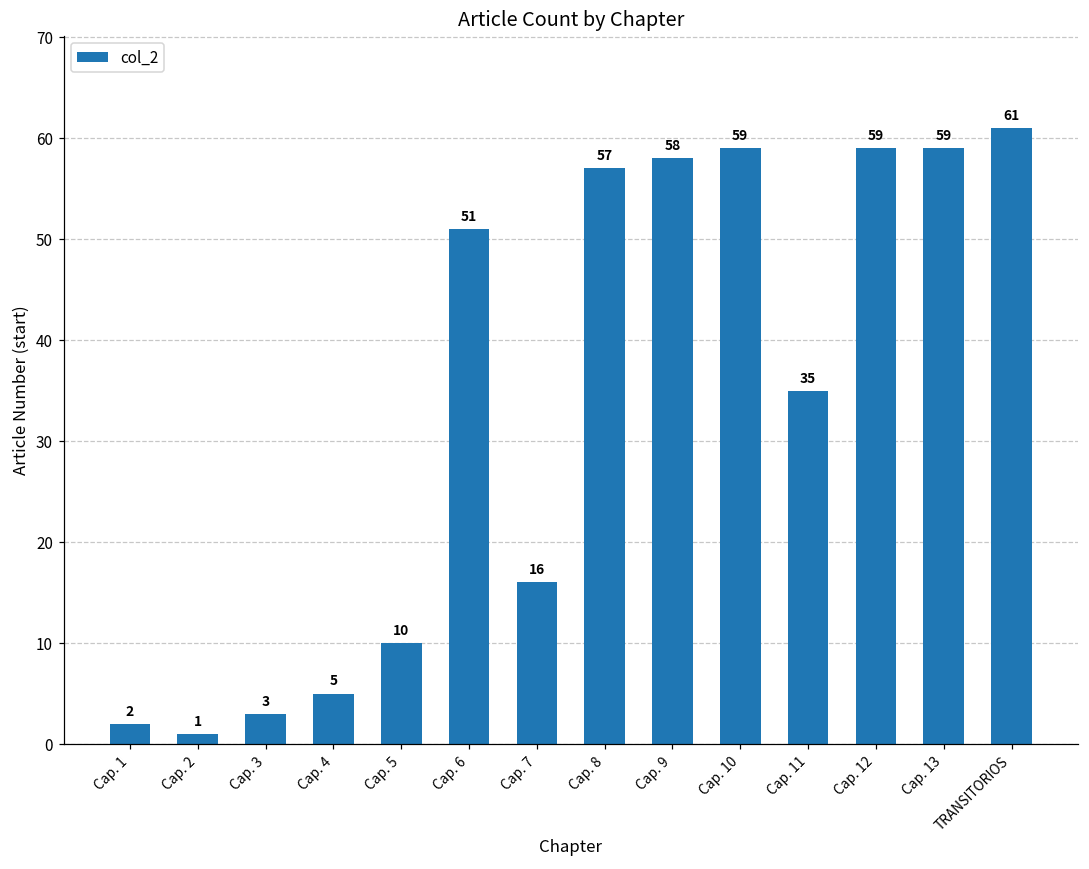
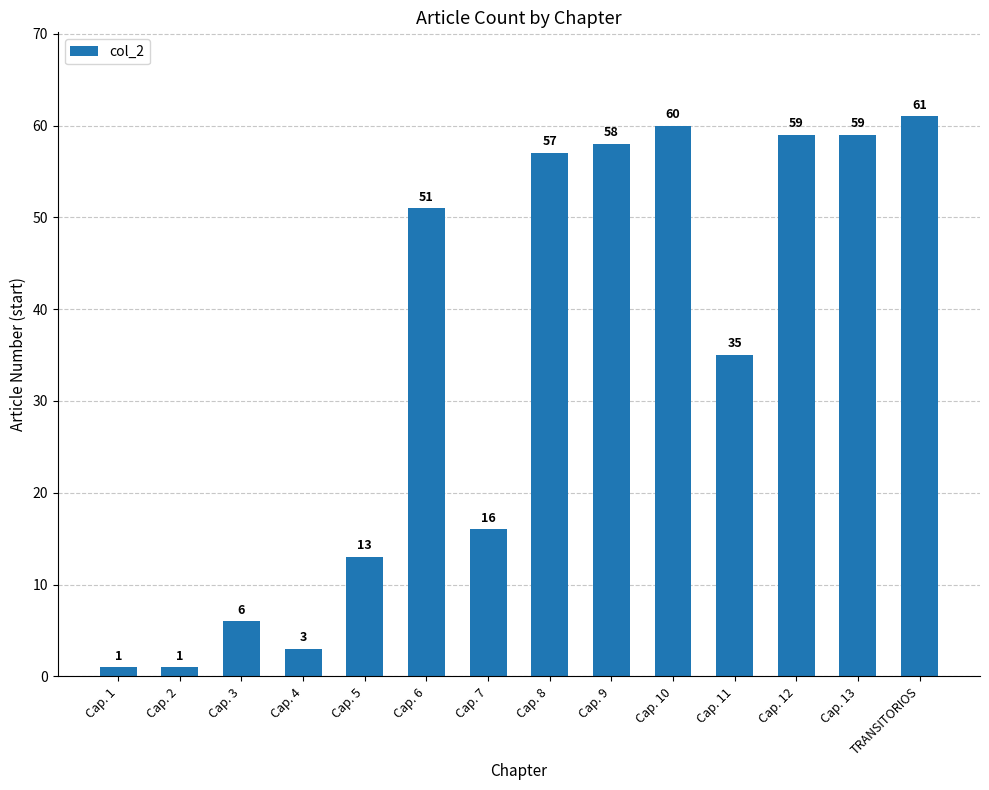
  {
-   "Cap. 1": 2,
+   "Cap. 1": 1,
    "Cap. 2": 1,
-   "Cap. 3": 3,
-   "Cap. 4": 5,
-   "Cap. 5": 10,
+   "Cap. 3": 6,
+   "Cap. 4": 3,
+   "Cap. 5": 13,
    "Cap. 6": 51,
    "Cap. 7": 16,
    "Cap. 8": 57,
    "Cap. 9": 58,
-   "Cap. 10": 59,
+   "Cap. 10": 60,
    "Cap. 11": 35,
    "Cap. 12": 59,
    "Cap. 13": 59,
    "TRANSITORIOS": 61
  }
